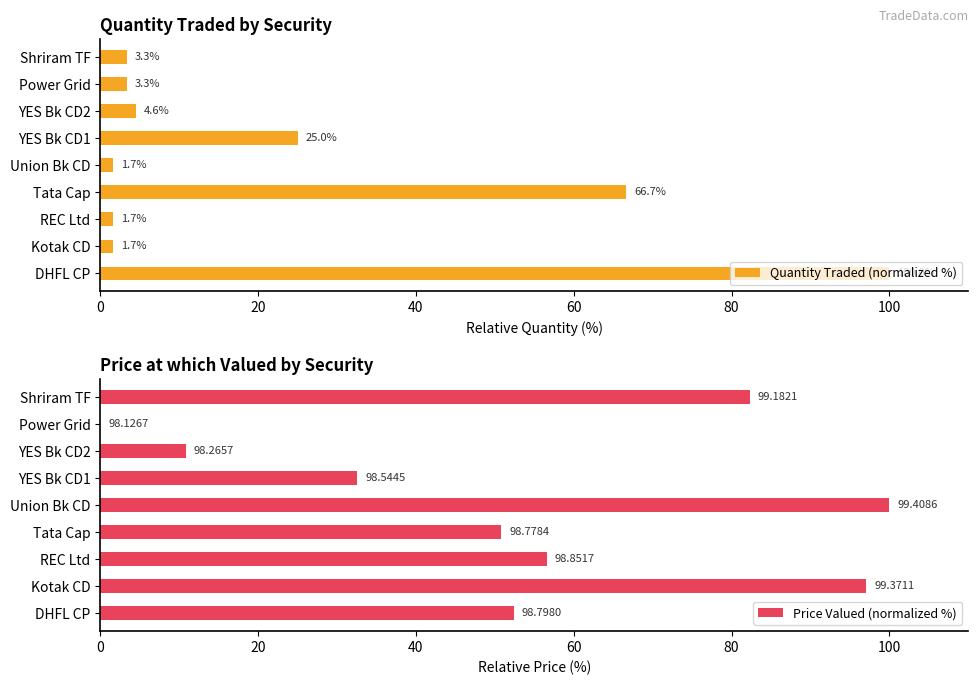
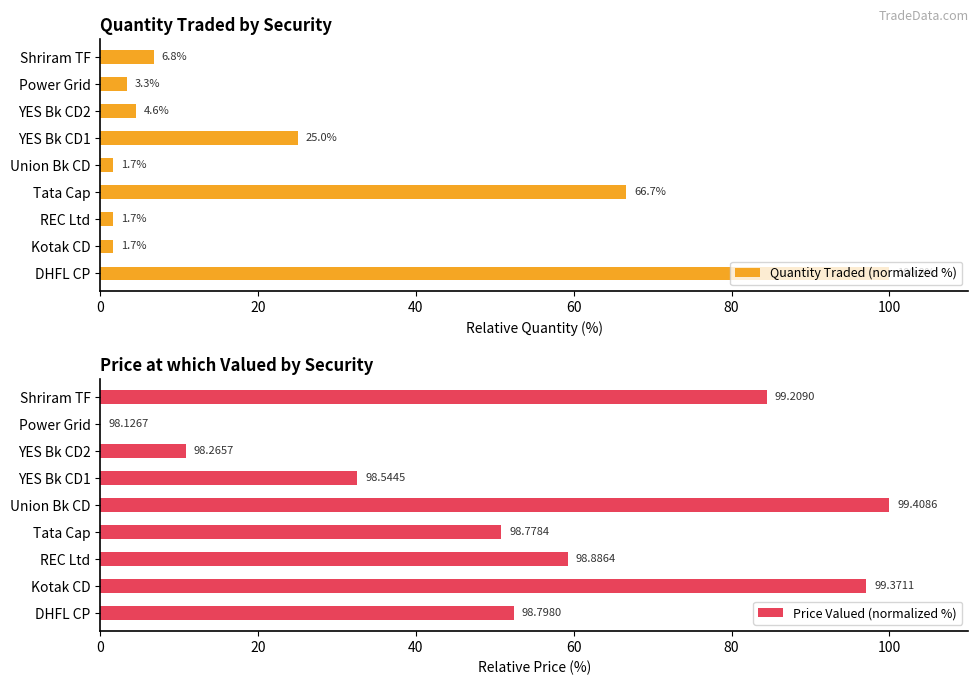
  {
    "Quantity Traded by Security": {
-     "Shriram TF": "3.3%",
+     "Shriram TF": "6.8%",
      "Power Grid": "3.3%",
      "YES Bk CD2": "4.6%",
      "YES Bk CD1": "25.0%",
      "Union Bk CD": "1.7%",
      "Tata Cap": "66.7%",
      "REC Ltd": "1.7%",
      "Kotak CD": "1.7%"
    },
    "Price at which Valued by Security": {
-     "Shriram TF": "99.1821",
-     "REC Ltd": "98.8517"
+     "Shriram TF": "99.2090",
+     "REC Ltd": "98.8864"
    }
  }
